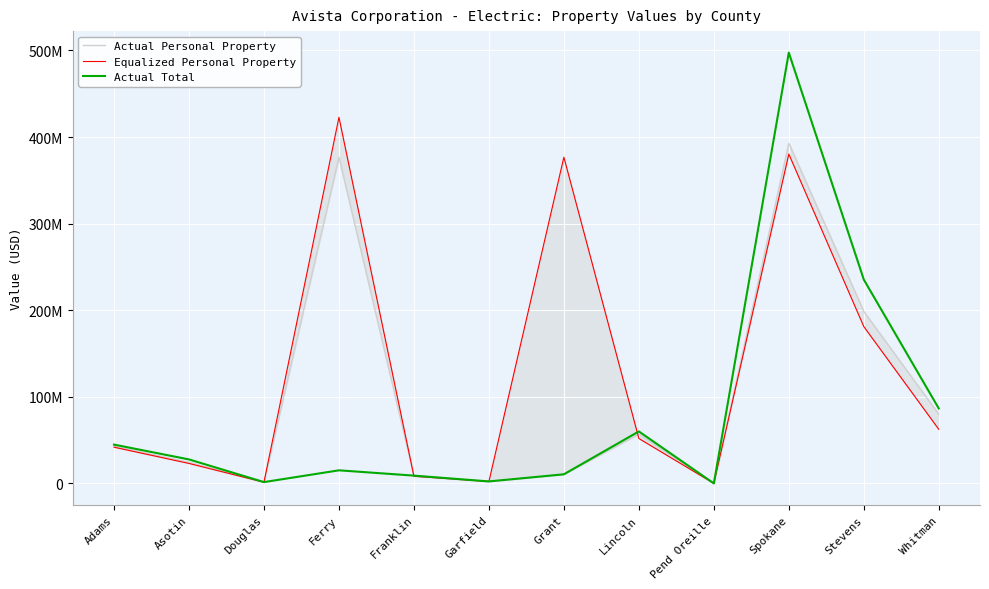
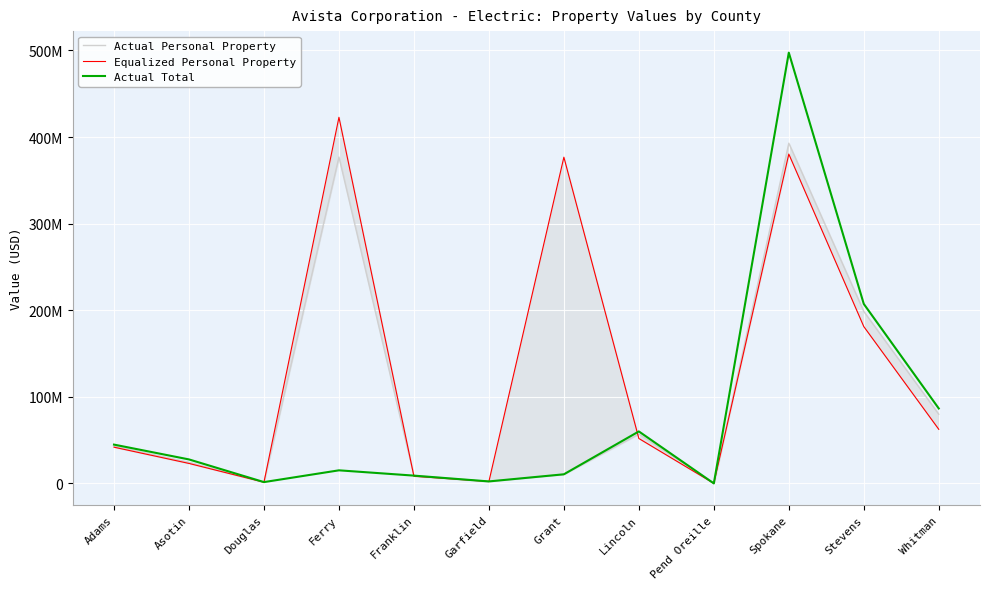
  {
    "Equalized Personal Property": {
      "Lincoln": 50000000,
      "Spokane": 380000000,
      "Stevens": 180000000,
      "Whitman": 60000000
    },
    "Actual Total": {
      "Asotin": 30000000,
      "Ferry": 20000000,
      "Lincoln": 60000000,
      "Spokane": 500000000,
-     "Stevens": 240000000,
+     "Stevens": 210000000,
      "Whitman": 90000000
    }
  }
